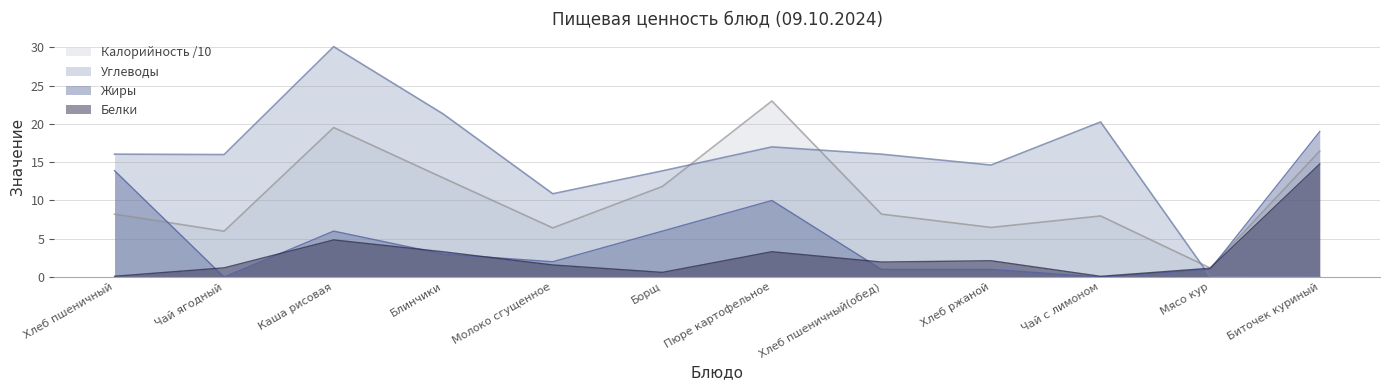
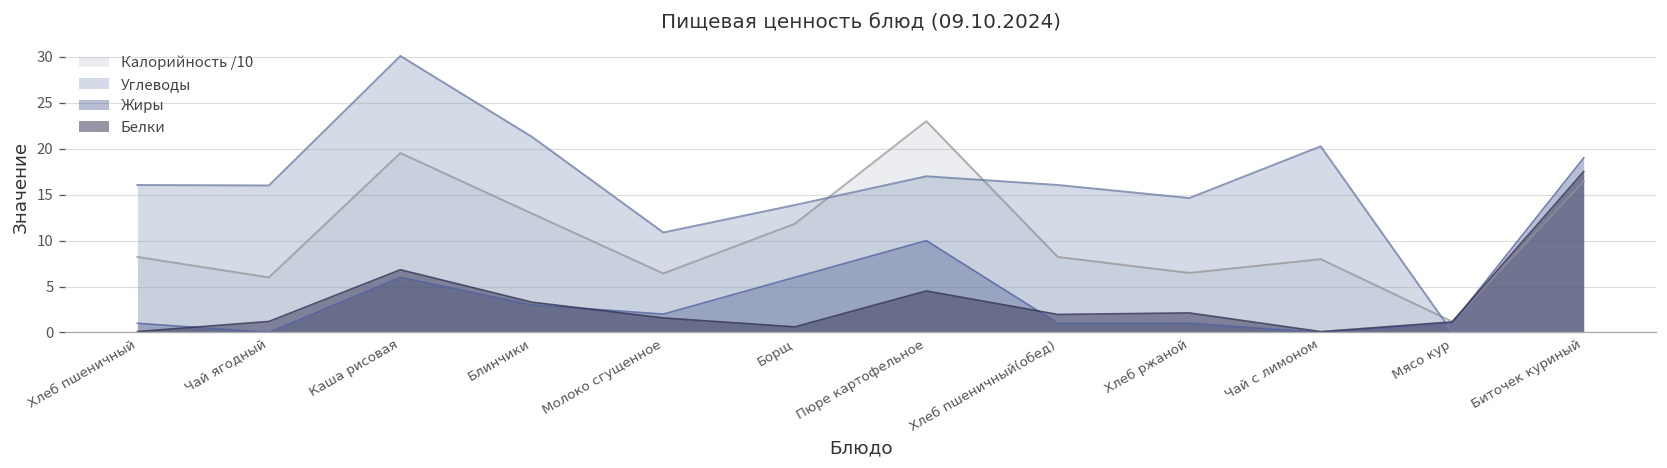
  {
    "Жиры": {
-     "Хлеб пшеничный": 14,
+     "Хлеб пшеничный": 1,
      "Чай ягодный": 0,
      "Каша рисовая": 6,
      "Молоко сгущенное": 2,
      "Борщ": 6,
      "Пюре картофельное": 10,
      "Хлеб пшеничный(обед)": 1,
      "Хлеб ржаной": 1,
      "Биточек куриный": 19
    },
    "Белки": {
      "Хлеб пшеничный": 0,
      "Чай ягодный": 1,
-     "Каша рисовая": 5,
+     "Каша рисовая": 7,
      "Молоко сгущенное": 2,
      "Борщ": 1,
-     "Пюре картофельное": 3,
+     "Пюре картофельное": 5,
      "Хлеб пшеничный(обед)": 2,
      "Хлеб ржаной": 2,
-     "Биточек куриный": 15
+     "Биточек куриный": 18
    }
  }
